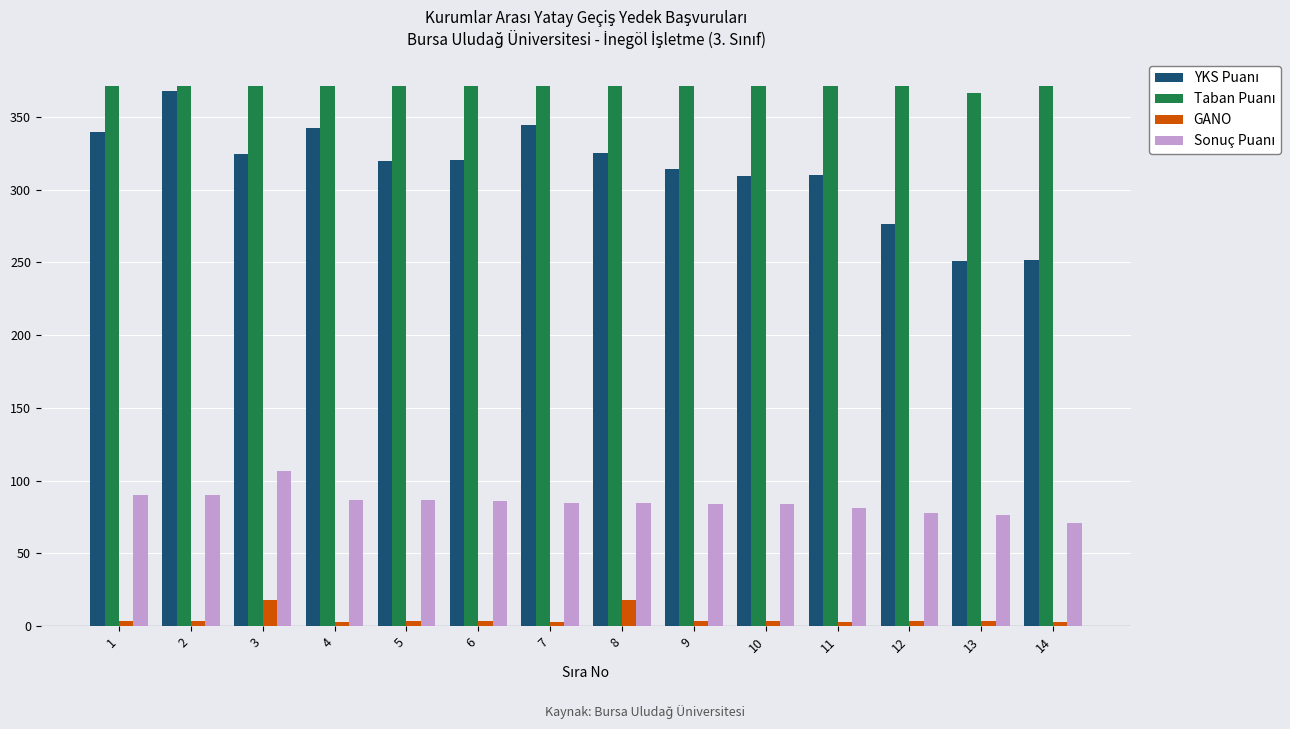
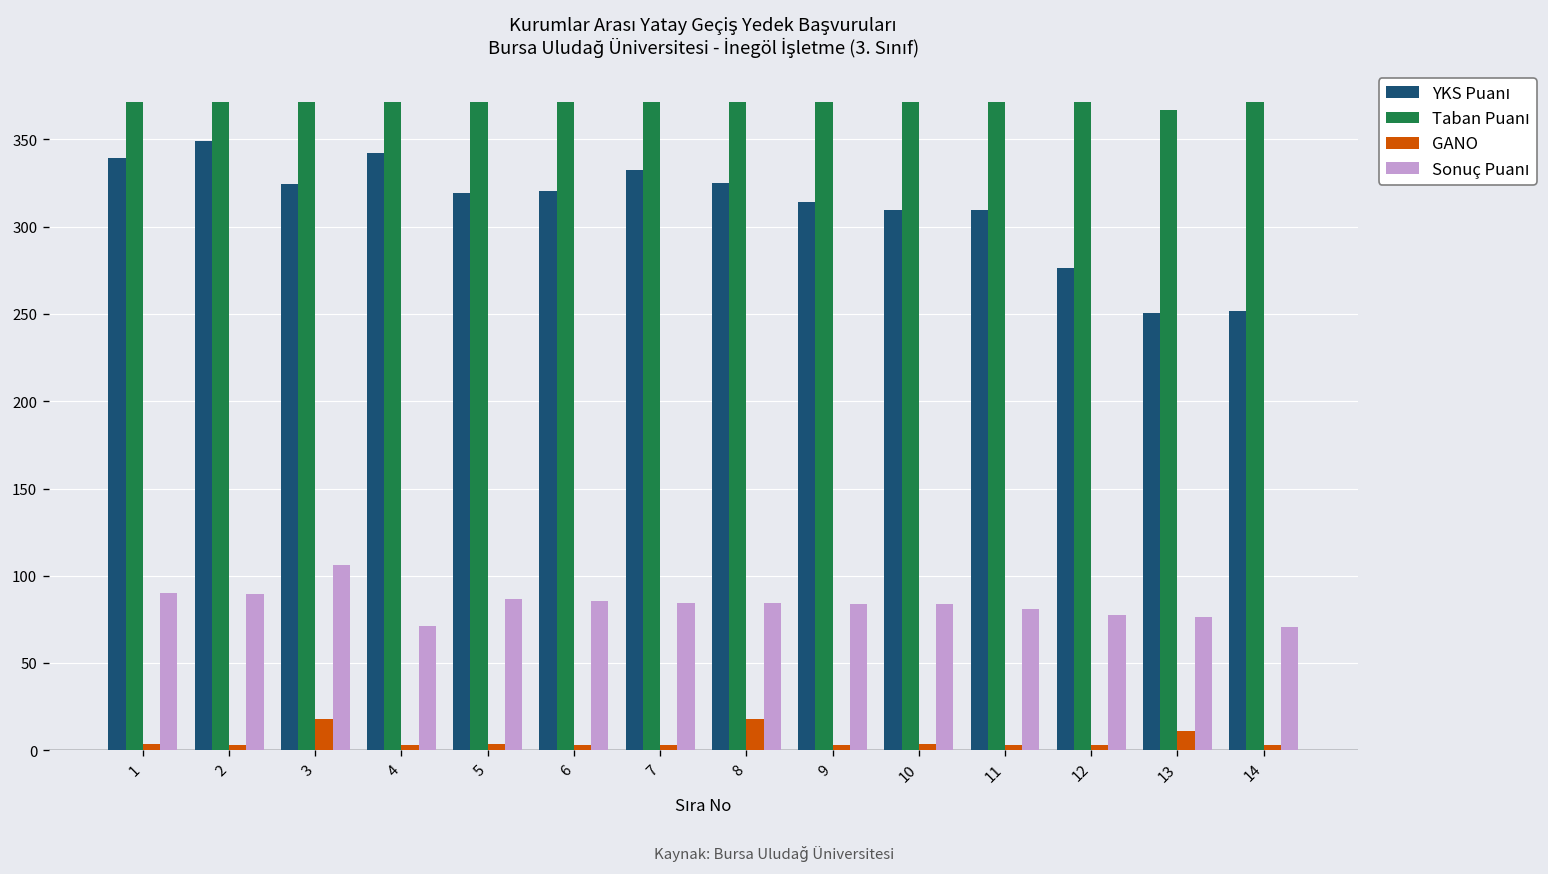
  {
    "YKS Puanı": {
      "1": 340,
-     "2": 368,
+     "2": 349,
      "3": 325,
      "4": 342,
      "5": 319,
      "6": 320,
-     "7": 344,
+     "7": 333,
      "8": 325,
      "9": 314,
      "10": 309,
      "11": 310,
      "12": 277,
      "13": 251,
      "14": 252
    },
    "Taban Puanı": {
      "1": 371,
      "2": 371,
      "3": 371,
      "4": 371,
      "5": 371,
      "6": 371,
      "7": 371,
      "8": 371,
      "9": 371,
      "10": 371,
      "11": 371,
      "12": 371,
      "13": 367,
      "14": 371
    },
    "GANO": {
      "1": 4,
      "2": 3,
      "3": 18,
      "4": 3,
      "5": 4,
      "6": 3,
      "7": 3,
      "8": 18,
      "9": 3,
      "10": 4,
      "11": 3,
      "12": 3,
-     "13": 3,
+     "13": 11,
      "14": 3
    },
    "Sonuç Puanı": {
      "1": 90,
      "2": 90,
      "3": 106,
-     "4": 87,
+     "4": 71,
      "5": 87,
      "6": 86,
      "7": 84,
      "8": 84,
      "9": 84,
      "10": 84,
      "11": 81,
      "12": 78,
      "13": 76,
      "14": 71
    }
  }
